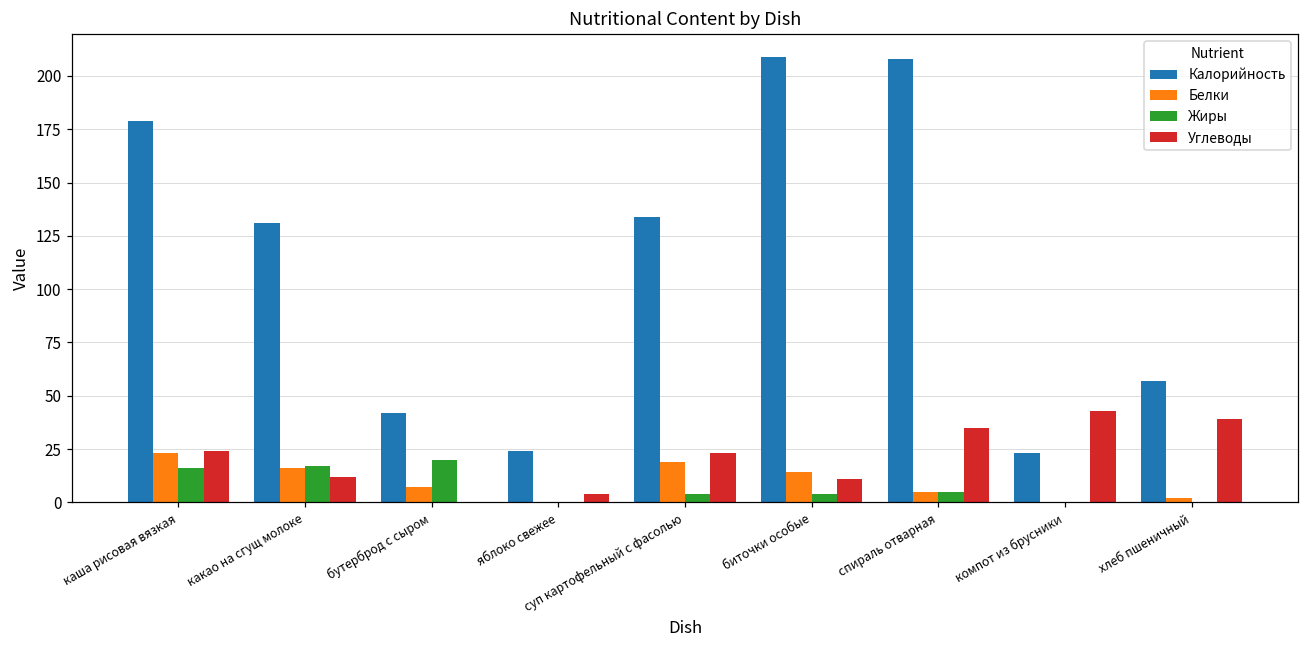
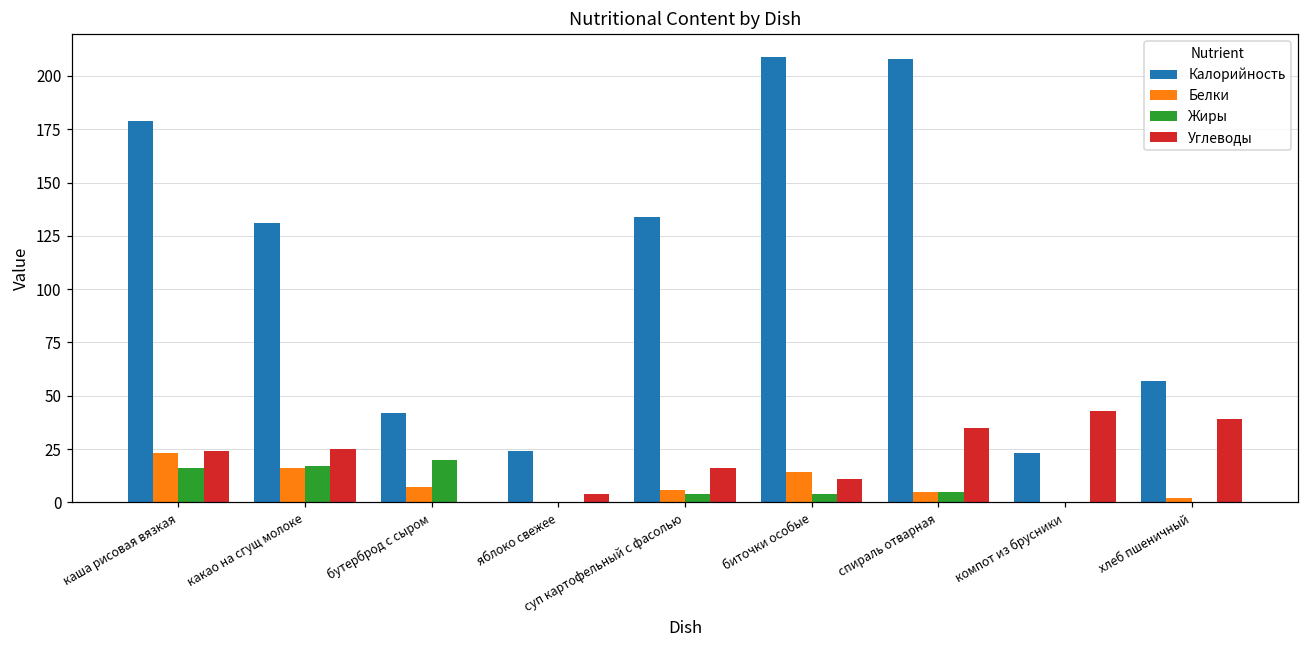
  {
    "Калорийность": {
      "каша рисовая вязкая": 179,
      "какао на сгущ молоке": 131,
      "бутерброд с сыром": 42,
      "яблоко свежее": 24,
      "суп картофельный с фасолью": 134,
      "биточки особые": 209,
      "спираль отварная": 208,
      "компот из брусники": 23,
      "хлеб пшеничный": 57
    },
    "Белки": {
      "каша рисовая вязкая": 23,
      "какао на сгущ молоке": 16,
      "бутерброд с сыром": 7,
      "яблоко свежее": 0,
-     "суп картофельный с фасолью": 19,
+     "суп картофельный с фасолью": 6,
      "биточки особые": 14,
      "спираль отварная": 5,
      "компот из брусники": 0,
      "хлеб пшеничный": 2
    },
    "Жиры": {
      "каша рисовая вязкая": 16,
      "какао на сгущ молоке": 17,
      "бутерброд с сыром": 20,
      "яблоко свежее": 0,
      "суп картофельный с фасолью": 4,
      "биточки особые": 4,
      "спираль отварная": 5,
      "компот из брусники": 0,
      "хлеб пшеничный": 0
    },
    "Углеводы": {
      "каша рисовая вязкая": 24,
-     "какао на сгущ молоке": 12,
+     "какао на сгущ молоке": 25,
      "бутерброд с сыром": 0,
      "яблоко свежее": 4,
-     "суп картофельный с фасолью": 23,
+     "суп картофельный с фасолью": 16,
      "биточки особые": 11,
      "спираль отварная": 35,
      "компот из брусники": 43,
      "хлеб пшеничный": 39
    }
  }
